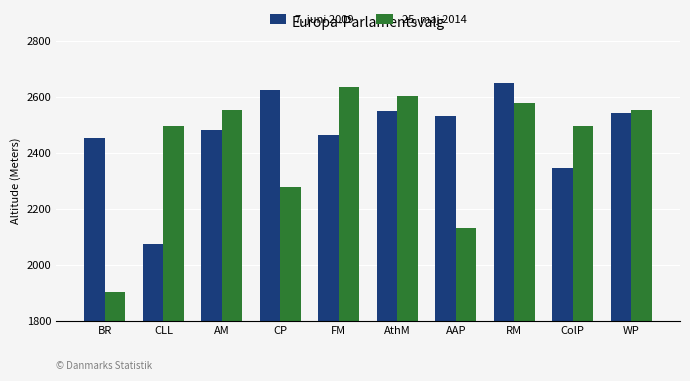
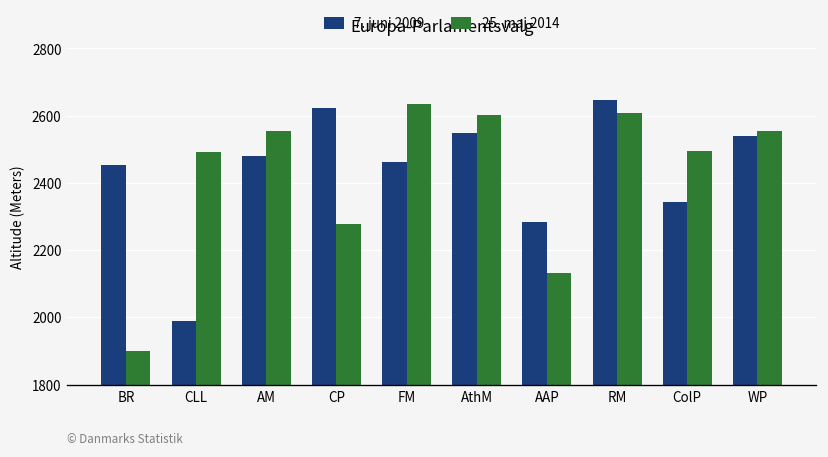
  {
    "7. juni 2009": {
      "BR": 2450,
-     "CLL": 2070,
+     "CLL": 1990,
      "AM": 2480,
      "CP": 2620,
      "FM": 2460,
      "AthM": 2550,
-     "AAP": 2530,
+     "AAP": 2280,
      "RM": 2650,
      "ColP": 2340,
      "WP": 2540
    },
    "25. maj 2014": {
      "BR": 1900,
      "CLL": 2490,
      "AM": 2550,
      "CP": 2280,
      "FM": 2640,
      "AthM": 2600,
      "AAP": 2130,
-     "RM": 2580,
+     "RM": 2610,
      "ColP": 2500,
      "WP": 2550
    }
  }
